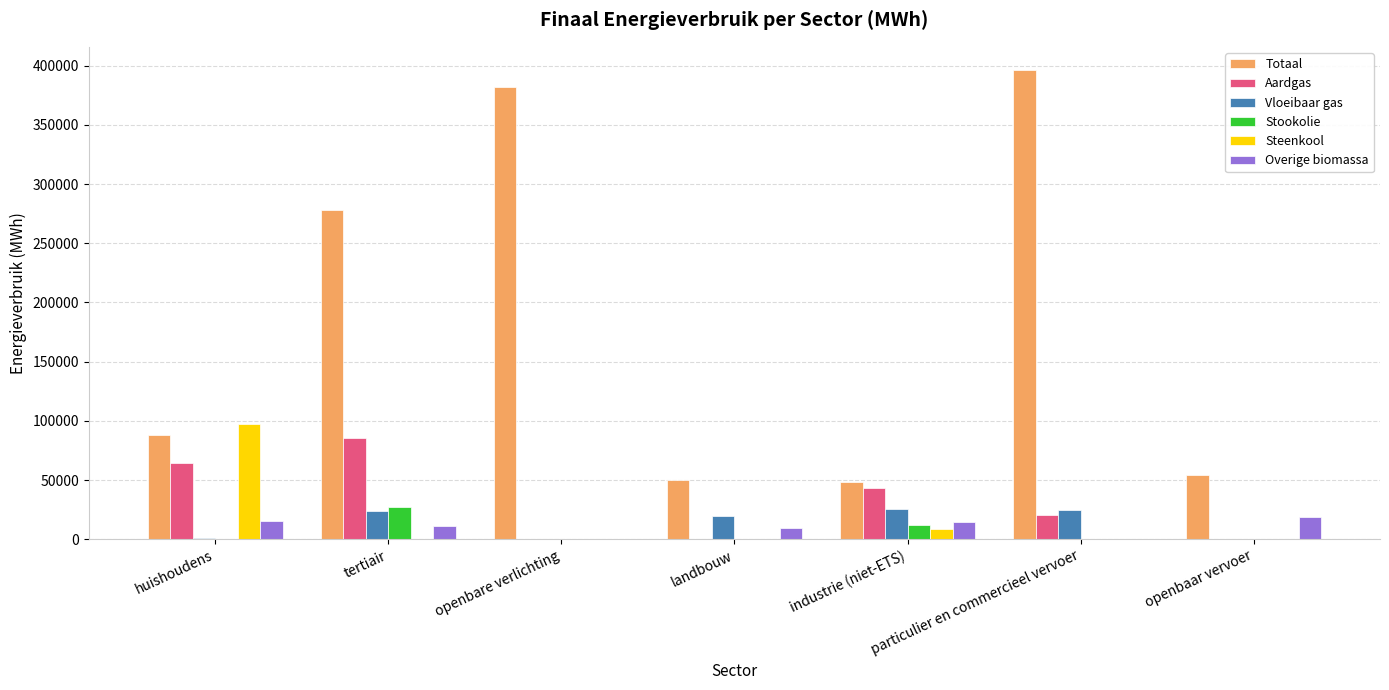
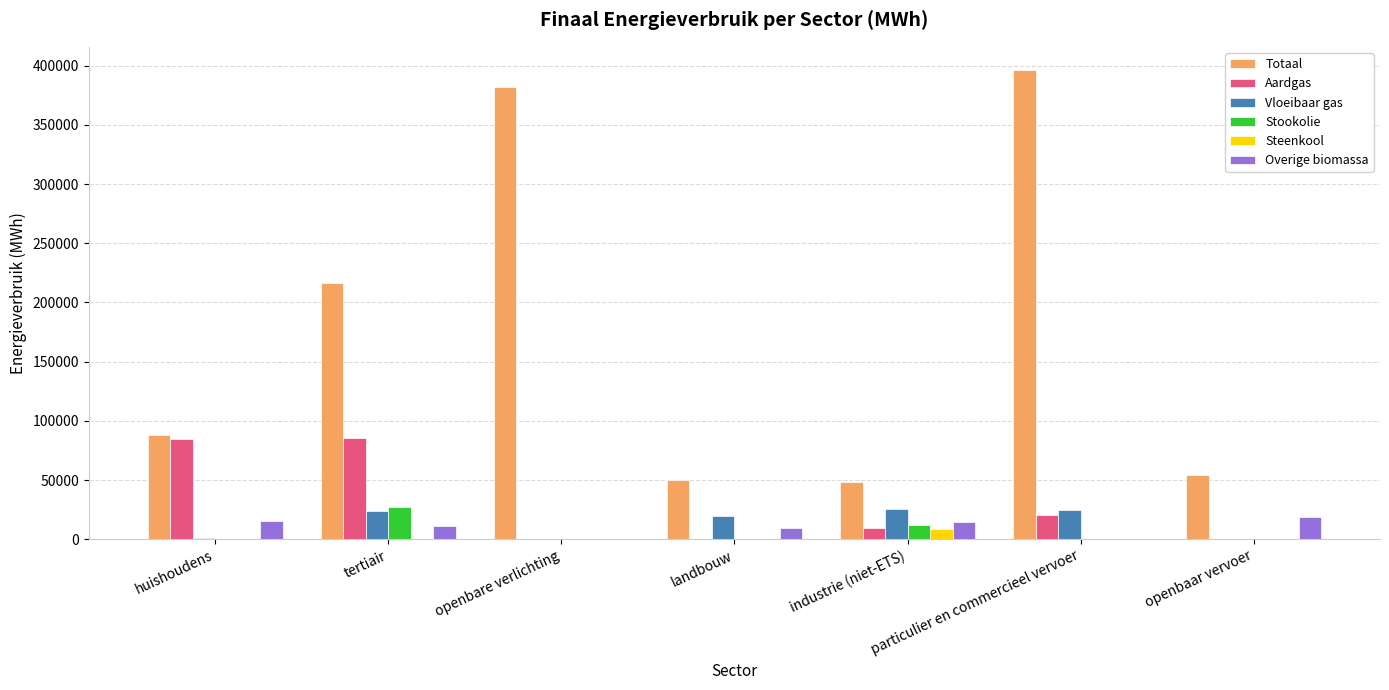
  {
    "Totaal": {
      "huishoudens": 88000,
-     "tertiair": 278000,
+     "tertiair": 217000,
      "openbare verlichting": 382000,
      "landbouw": 50000,
      "industrie (niet-ETS)": 48000,
      "particulier en commercieel vervoer": 396000,
      "openbaar vervoer": 54000
    },
    "Aardgas": {
-     "huishoudens": 64000,
+     "huishoudens": 84000,
      "tertiair": 86000,
      "openbare verlichting": 0,
      "landbouw": 0,
-     "industrie (niet-ETS)": 44000,
+     "industrie (niet-ETS)": 10000,
      "particulier en commercieel vervoer": 20000,
      "openbaar vervoer": 0
    },
    "Vloeibaar gas": {
      "tertiair": 24000,
      "openbare verlichting": 0,
      "landbouw": 20000,
      "industrie (niet-ETS)": 25000,
      "particulier en commercieel vervoer": 25000,
      "openbaar vervoer": 0
    },
    "Stookolie": {
      "huishoudens": 0,
      "tertiair": 27000,
      "openbare verlichting": 0,
      "industrie (niet-ETS)": 12000,
      "particulier en commercieel vervoer": 0,
      "openbaar vervoer": 0
    },
    "Steenkool": {
-     "huishoudens": 97000,
+     "huishoudens": 0,
      "tertiair": 0,
      "openbare verlichting": 0,
      "landbouw": 0,
      "industrie (niet-ETS)": 9000,
      "particulier en commercieel vervoer": 0,
      "openbaar vervoer": 0
    },
    "Overige biomassa": {
      "huishoudens": 15000,
      "tertiair": 12000,
      "openbare verlichting": 0,
      "landbouw": 10000,
      "industrie (niet-ETS)": 14000,
      "particulier en commercieel vervoer": 0,
      "openbaar vervoer": 18000
    }
  }
